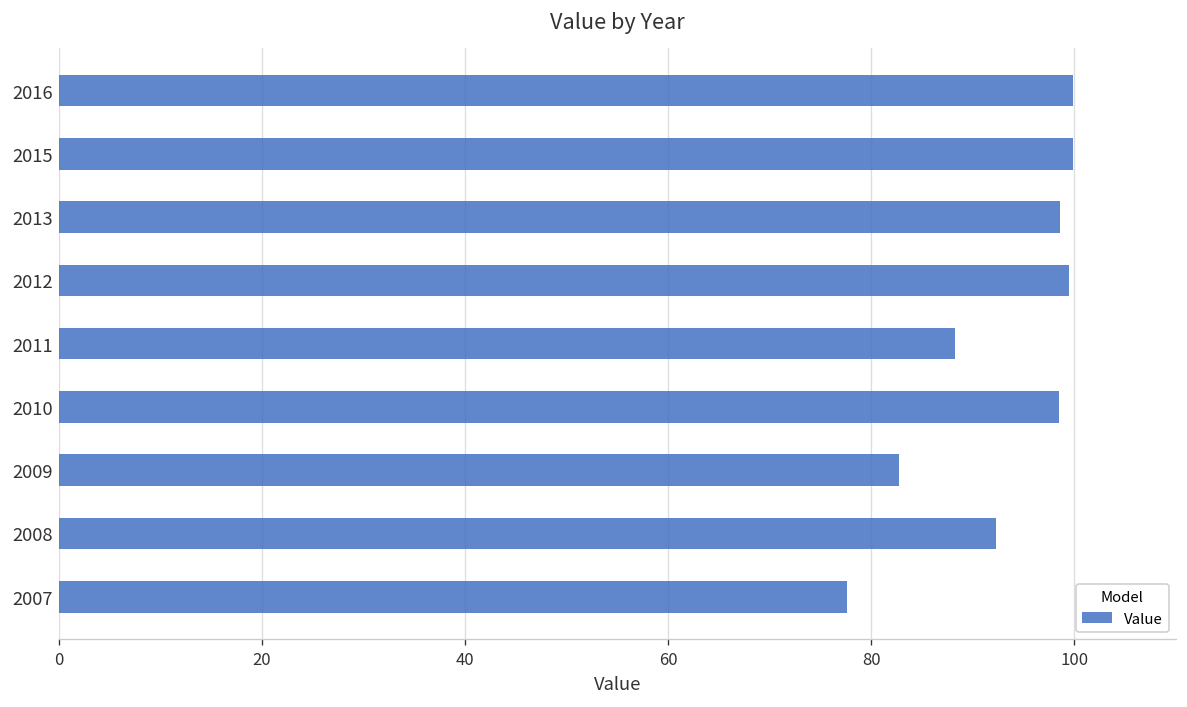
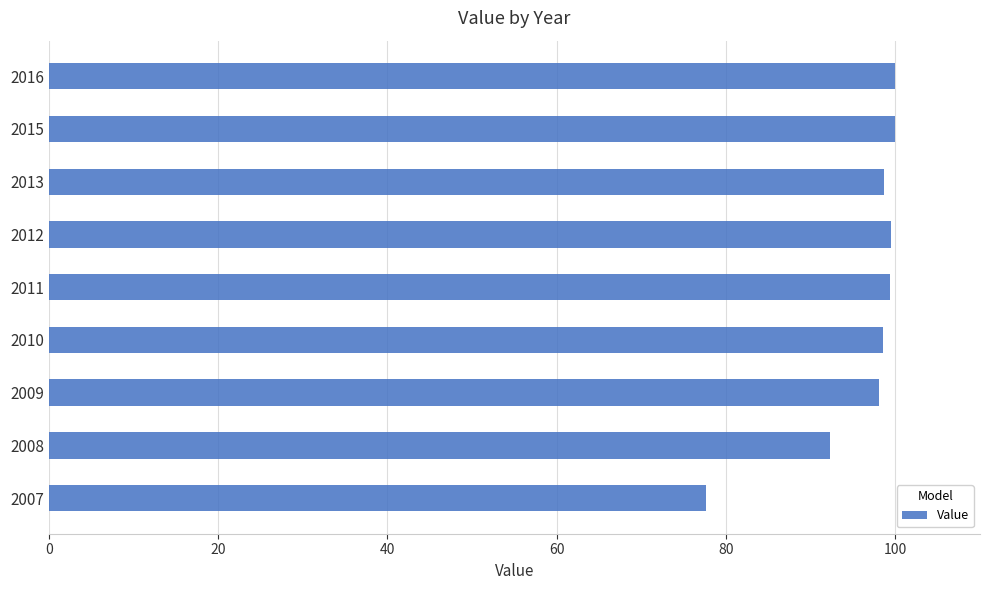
  {
    "2016": 100,
    "2015": 100,
    "2013": 99,
    "2012": 100,
-   "2011": 88,
+   "2011": 99,
    "2010": 99,
-   "2009": 83,
+   "2009": 98,
    "2008": 92,
    "2007": 78
  }
